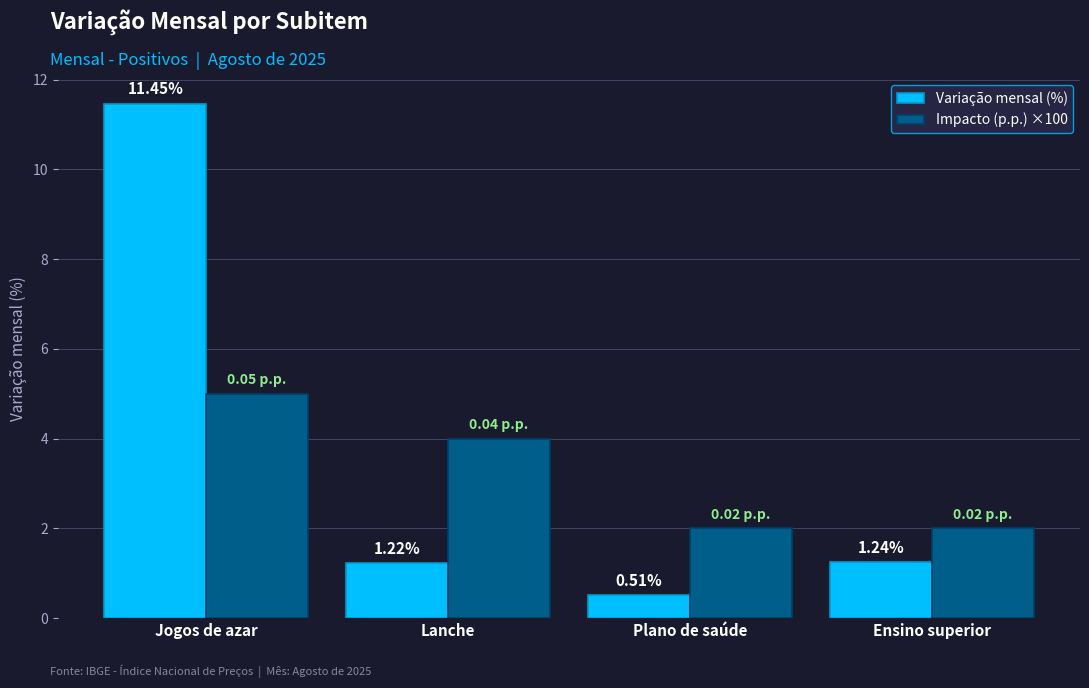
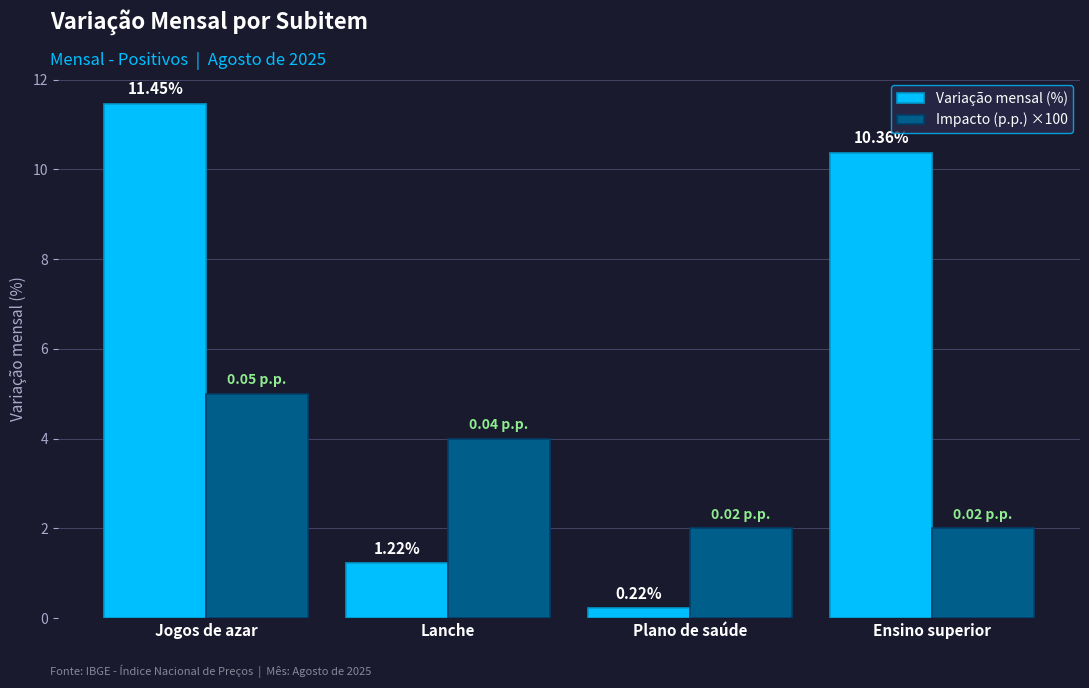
  {
    "Variação mensal (%)": {
      "Jogos de azar": "11.45%",
      "Lanche": "1.22%",
-     "Plano de saúde": "0.51%",
-     "Ensino superior": "1.24%"
+     "Plano de saúde": "0.22%",
+     "Ensino superior": "10.36%"
    }
  }
